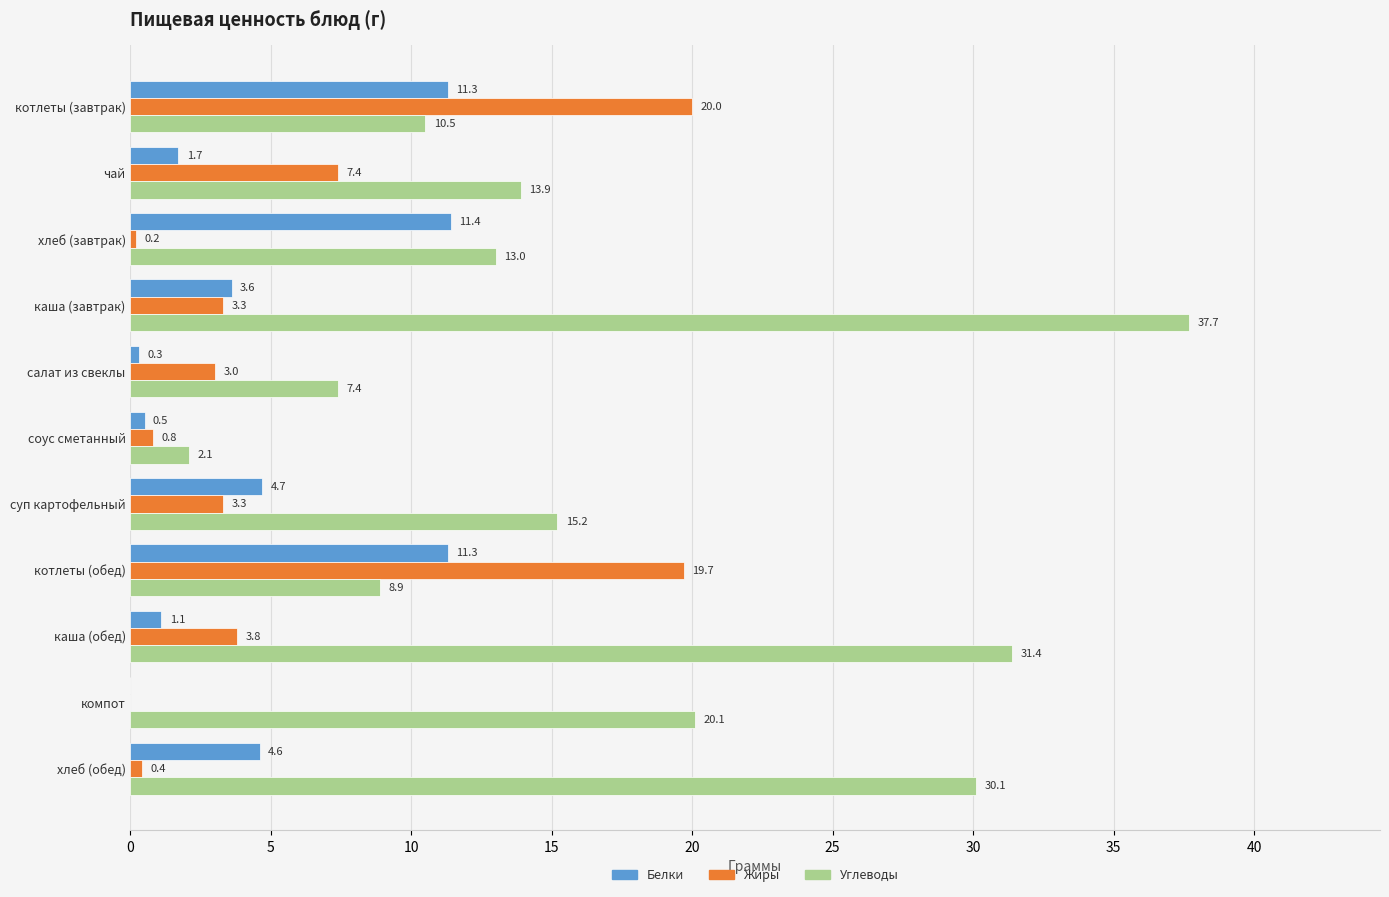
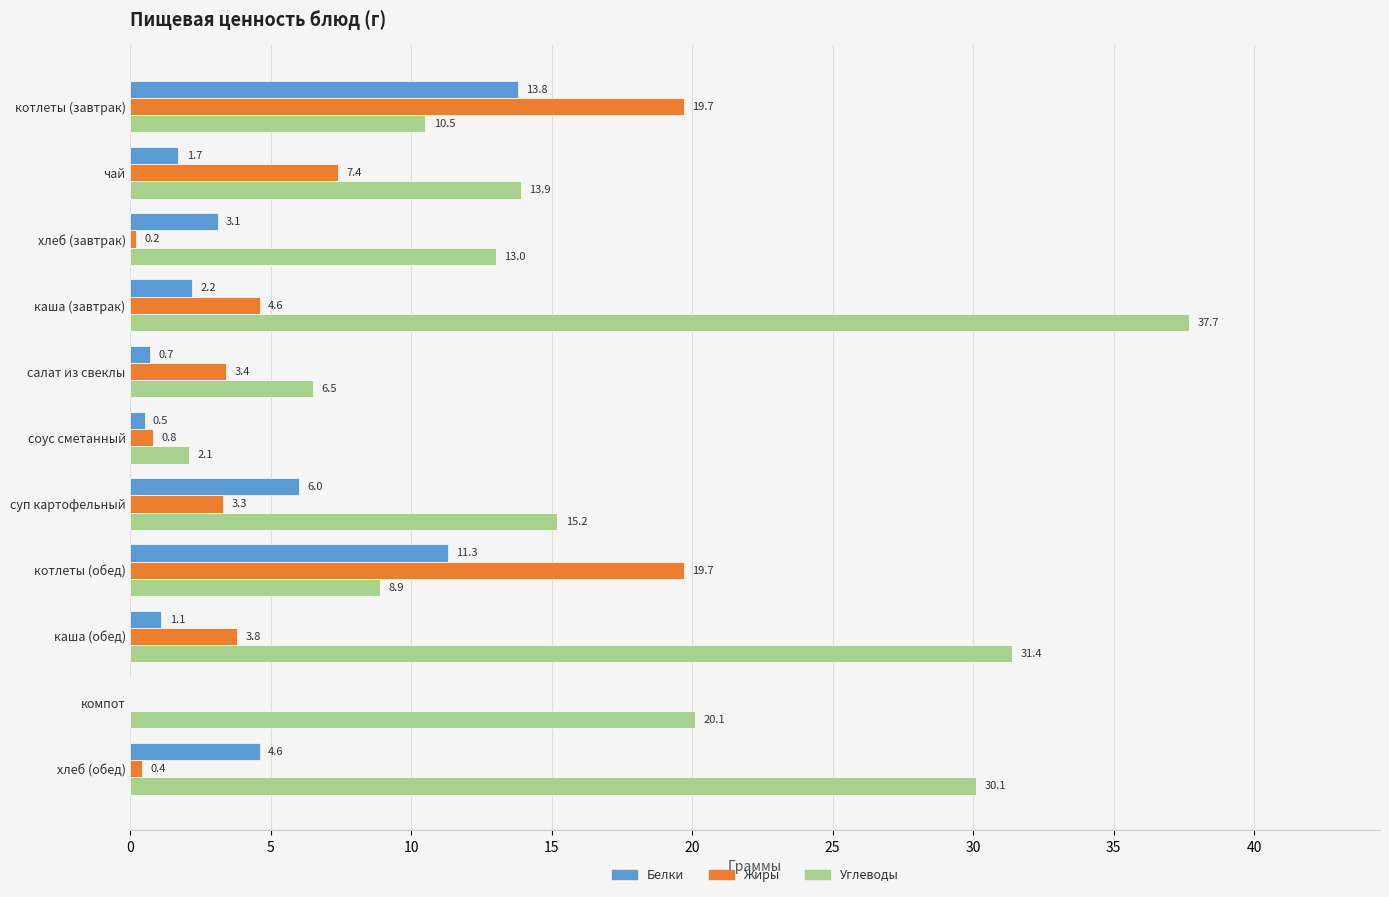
  {
    "Белки": {
-     "котлеты (завтрак)": 11.3,
+     "котлеты (завтрак)": 13.8,
      "чай": 1.7,
-     "хлеб (завтрак)": 11.4,
-     "каша (завтрак)": 3.6,
-     "салат из свеклы": 0.3,
+     "хлеб (завтрак)": 3.1,
+     "каша (завтрак)": 2.2,
+     "салат из свеклы": 0.7,
      "соус сметанный": 0.5,
-     "суп картофельный": 4.7,
+     "суп картофельный": 6.0,
      "котлеты (обед)": 11.3,
      "каша (обед)": 1.1,
      "хлеб (обед)": 4.6
    },
    "Жиры": {
-     "котлеты (завтрак)": 20.0,
+     "котлеты (завтрак)": 19.7,
      "чай": 7.4,
      "хлеб (завтрак)": 0.2,
-     "каша (завтрак)": 3.3,
-     "салат из свеклы": 3.0,
+     "каша (завтрак)": 4.6,
+     "салат из свеклы": 3.4,
      "соус сметанный": 0.8,
      "суп картофельный": 3.3,
      "котлеты (обед)": 19.7,
      "каша (обед)": 3.8,
      "хлеб (обед)": 0.4
    },
    "Углеводы": {
      "котлеты (завтрак)": 10.5,
      "чай": 13.9,
      "хлеб (завтрак)": 13.0,
      "каша (завтрак)": 37.7,
-     "салат из свеклы": 7.4,
+     "салат из свеклы": 6.5,
      "соус сметанный": 2.1,
      "суп картофельный": 15.2,
      "котлеты (обед)": 8.9,
      "каша (обед)": 31.4,
      "компот": 20.1,
      "хлеб (обед)": 30.1
    }
  }
